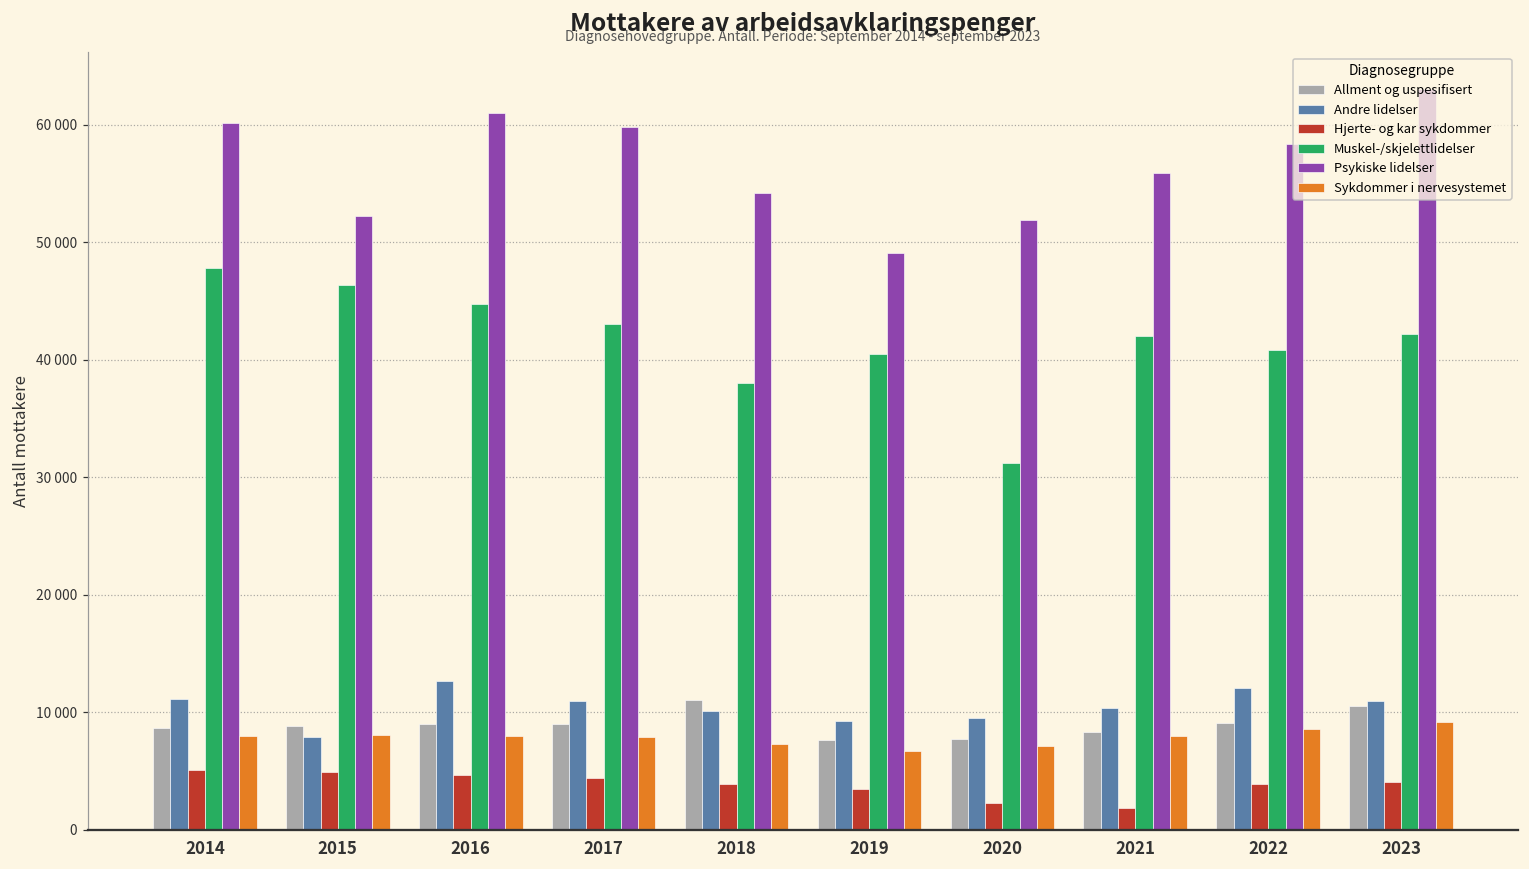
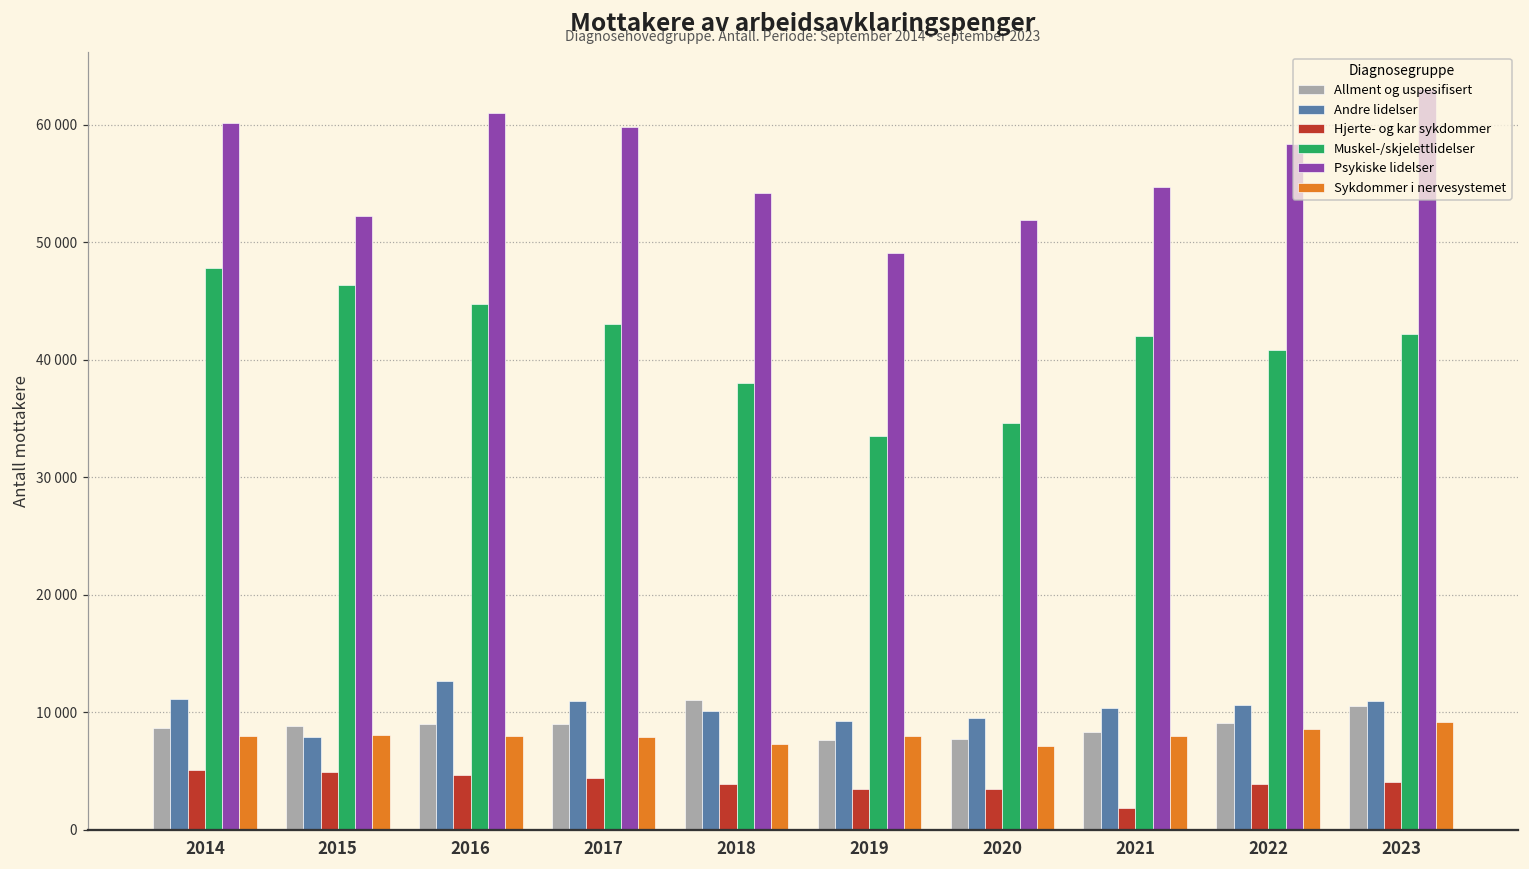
  {
    "Allment og uspesifisert": {
      "2014": 8700,
      "2015": 8800,
      "2016": 9000,
      "2017": 9000,
      "2018": 11000,
      "2019": 7600,
      "2020": 7700,
      "2021": 8300,
      "2022": 9100,
      "2023": 10500
    },
    "Andre lidelser": {
      "2014": 11100,
      "2015": 7900,
      "2016": 12700,
      "2017": 11000,
      "2018": 10100,
      "2019": 9300,
      "2020": 9500,
      "2021": 10300,
-     "2022": 12100,
+     "2022": 10600,
      "2023": 11000
    },
    "Hjerte- og kar sykdommer": {
      "2014": 5100,
      "2015": 4900,
      "2016": 4600,
      "2017": 4400,
      "2018": 3900,
      "2019": 3400,
-     "2020": 2300,
+     "2020": 3500,
      "2021": 1800,
      "2022": 3900,
      "2023": 4100
    },
    "Muskel-/skjelettlidelser": {
      "2014": 47800,
      "2015": 46400,
      "2016": 44700,
      "2017": 43100,
      "2018": 38100,
-     "2019": 40500,
-     "2020": 31200,
+     "2019": 33500,
+     "2020": 34600,
      "2021": 42000,
      "2022": 40800,
      "2023": 42200
    },
    "Psykiske lidelser": {
      "2014": 60100,
      "2015": 52300,
      "2016": 61000,
      "2017": 59800,
      "2018": 54200,
      "2019": 49100,
      "2020": 51900,
-     "2021": 55900
+     "2021": 54700
    },
    "Sykdommer i nervesystemet": {
      "2014": 8000,
      "2015": 8100,
      "2016": 8000,
      "2017": 7900,
      "2018": 7300,
-     "2019": 6700,
+     "2019": 8000,
      "2020": 7200,
      "2021": 8000,
      "2022": 8600,
      "2023": 9200
    }
  }
